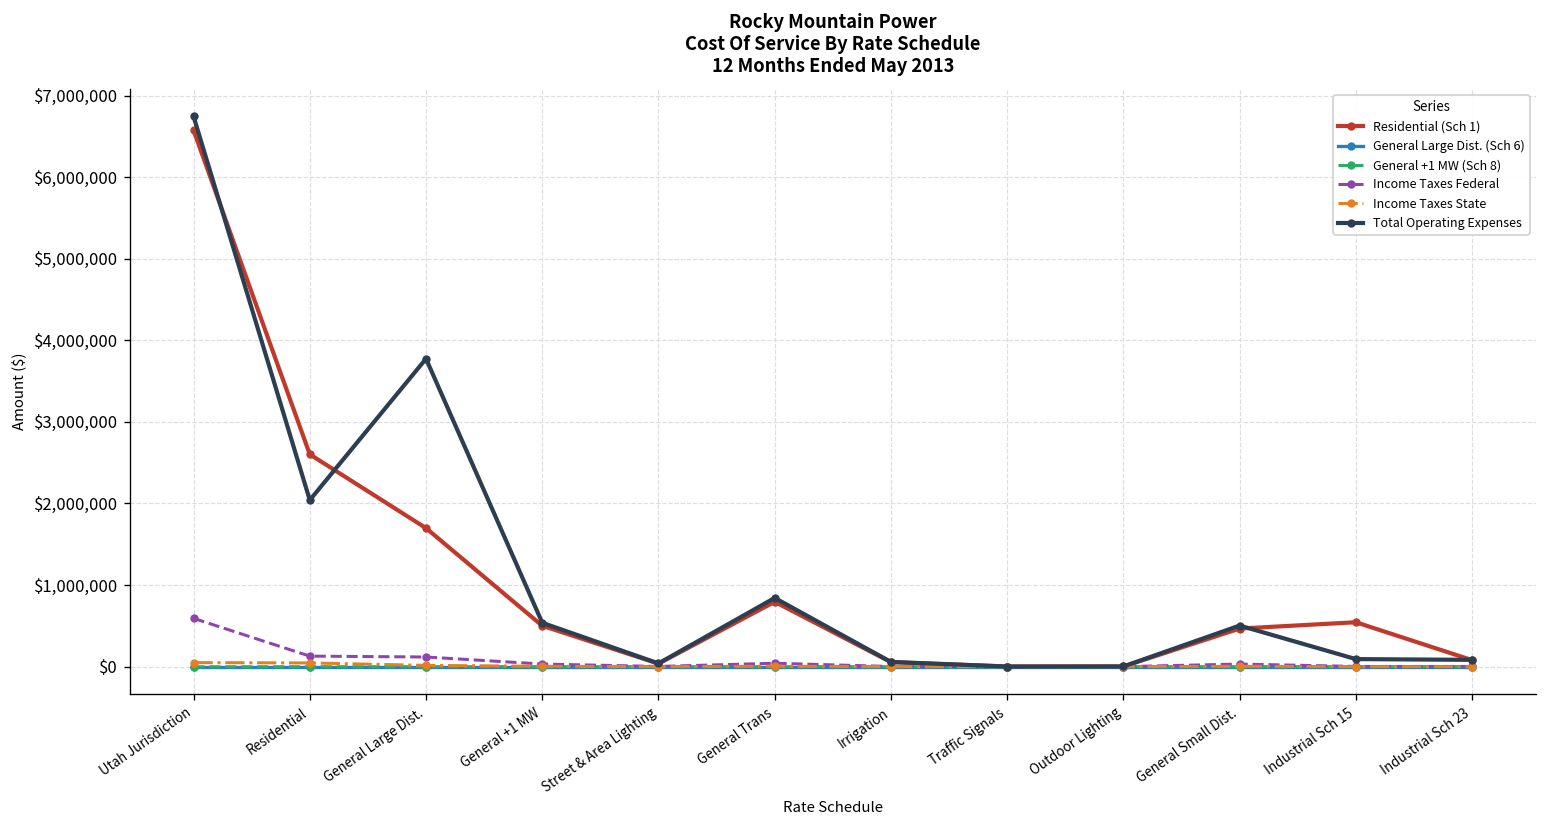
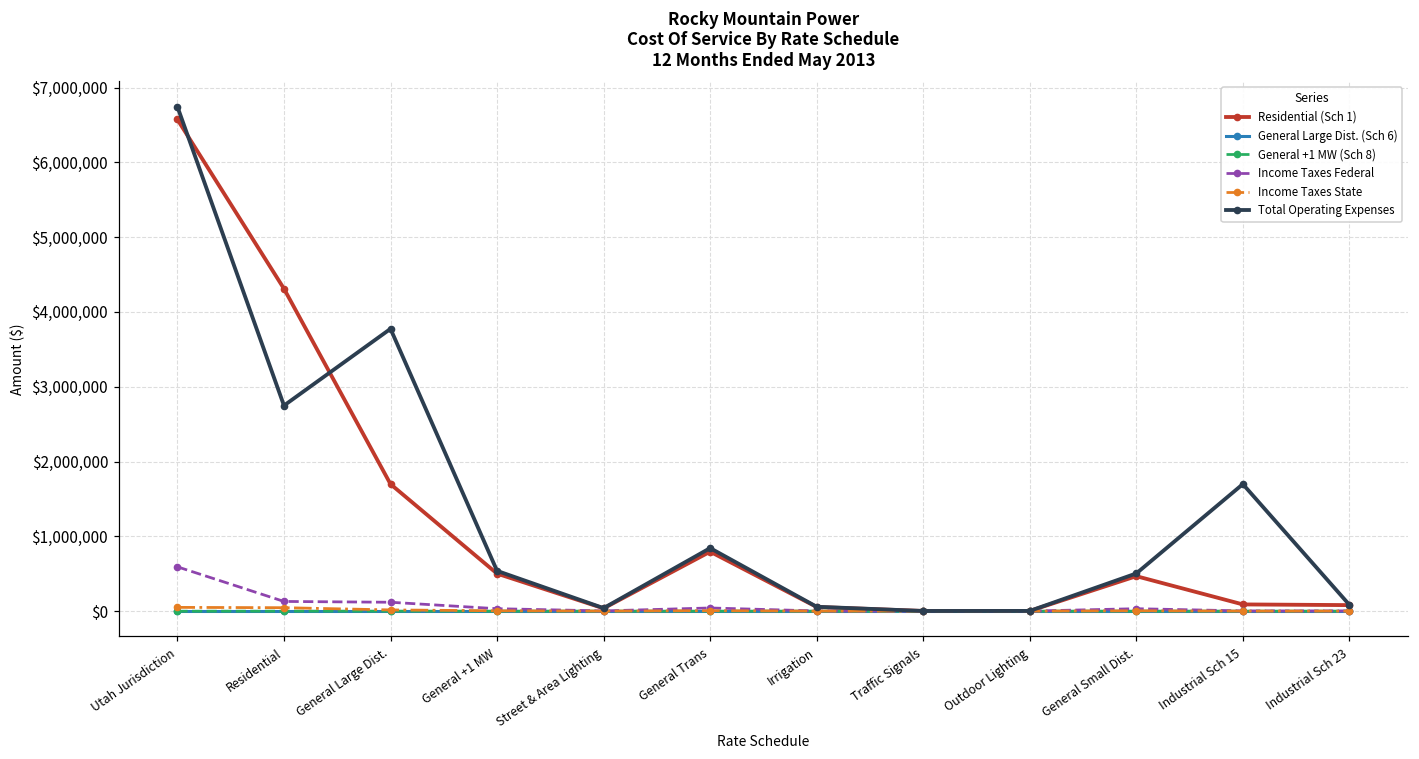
  {
    "Residential (Sch 1)": {
      "Utah Jurisdiction": "$6,600,000",
-     "Residential": "$2,600,000",
+     "Residential": "$4,300,000",
      "General Large Dist.": "$1,700,000",
      "General Trans": "$800,000",
-     "Industrial Sch 15": "$500,000"
+     "Industrial Sch 15": "$100,000"
    },
    "General +1 MW (Sch 8)": {
      "Utah Jurisdiction": "$0",
      "Residential": "$0"
    },
    "Income Taxes Federal": {
      "Utah Jurisdiction": "$600,000",
      "Residential": "$100,000",
      "General Large Dist.": "$100,000"
    },
    "Income Taxes State": {
      "Utah Jurisdiction": "$100,000",
      "Residential": "$0"
    },
    "Total Operating Expenses": {
      "Utah Jurisdiction": "$6,700,000",
-     "Residential": "$2,000,000",
+     "Residential": "$2,700,000",
      "General Large Dist.": "$3,800,000",
      "General Trans": "$800,000",
-     "Industrial Sch 15": "$100,000"
+     "Industrial Sch 15": "$1,700,000"
    }
  }
